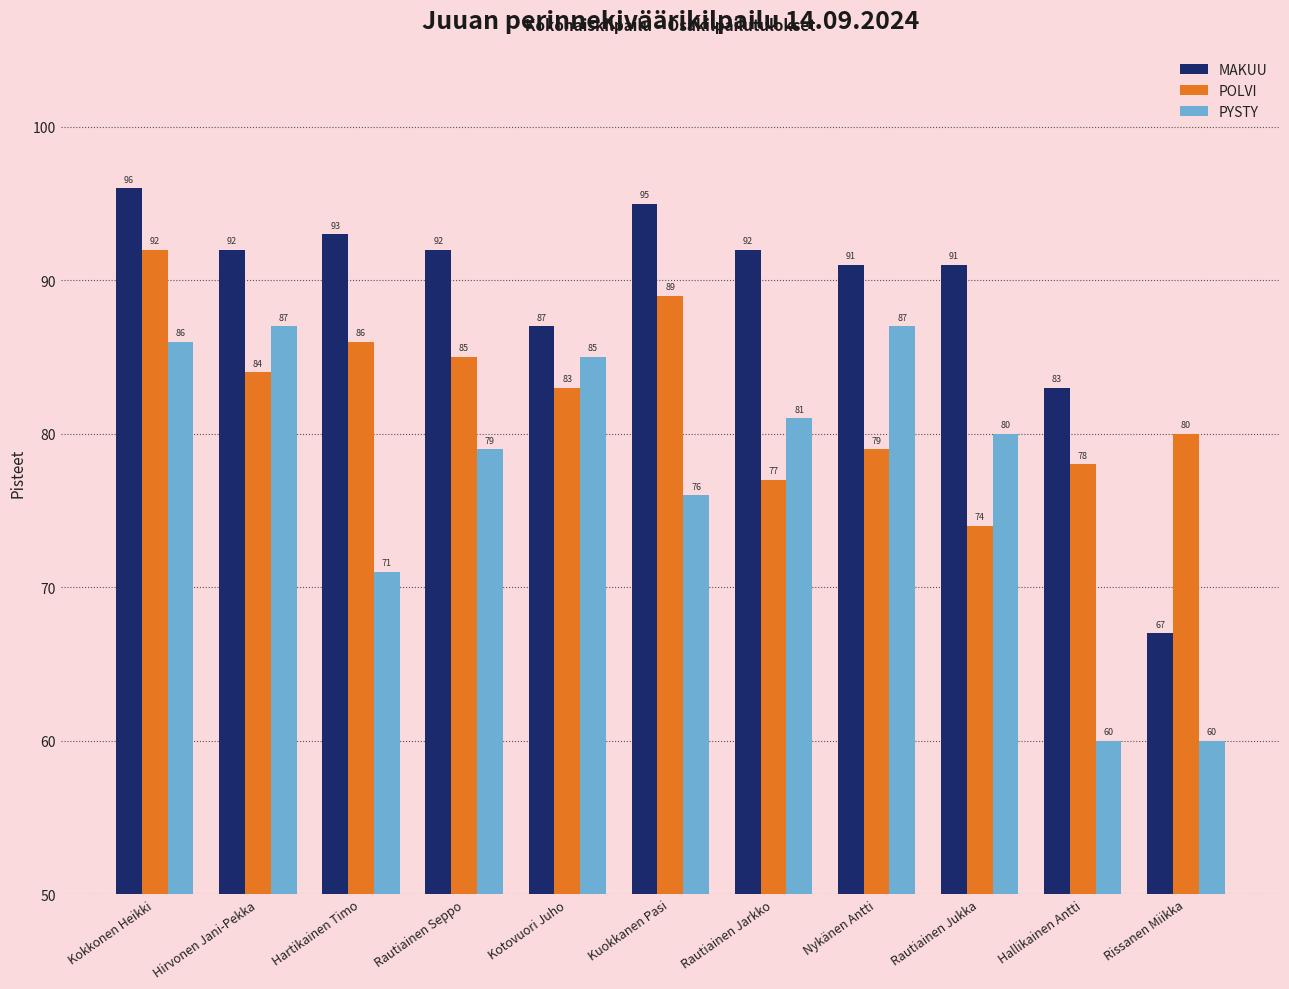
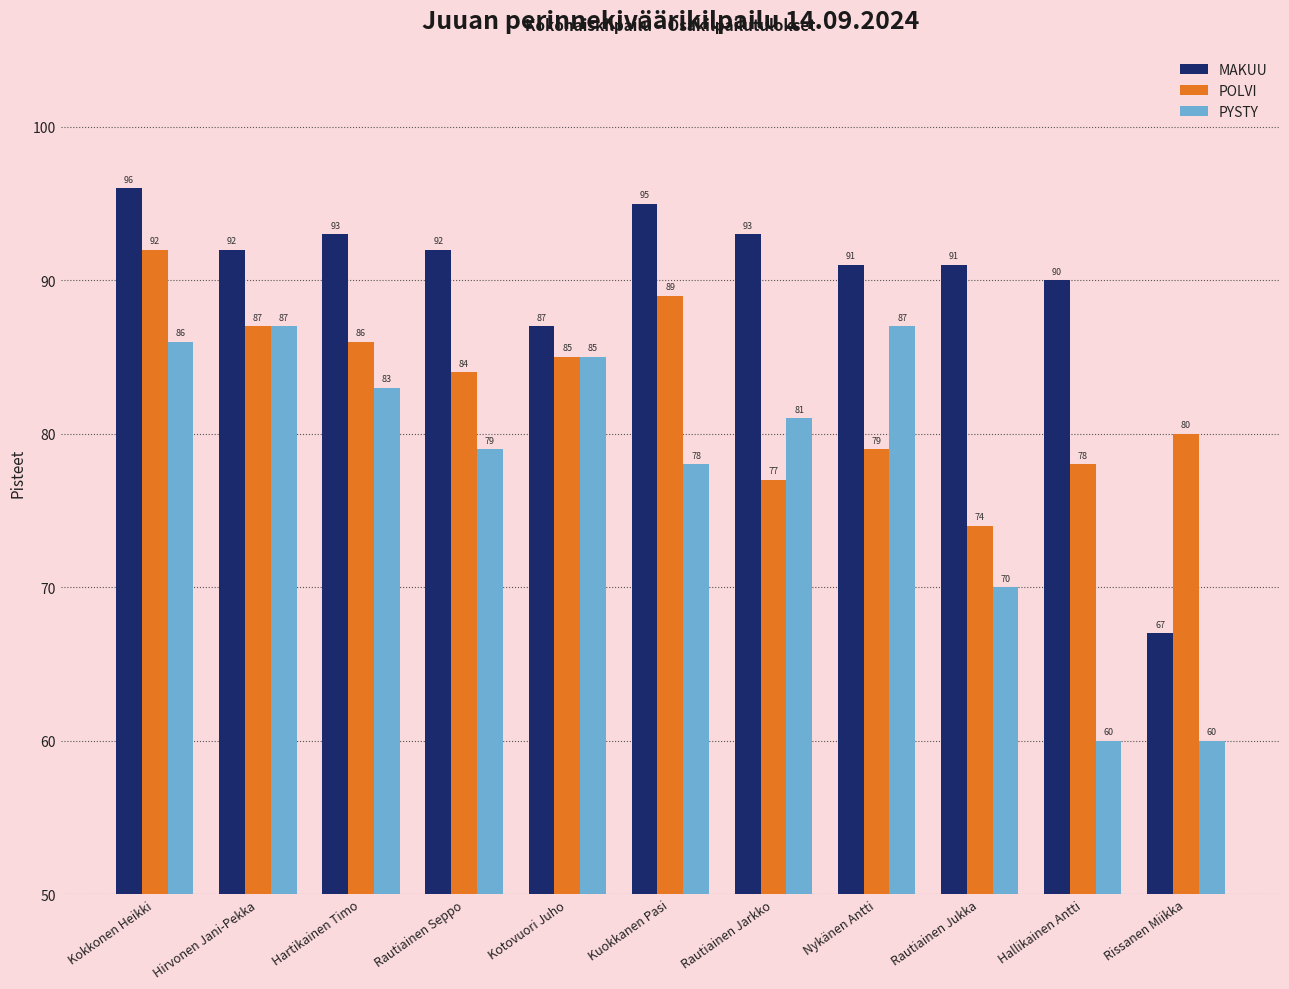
  {
    "MAKUU": {
      "Kokkonen Heikki": 96,
      "Hirvonen Jani-Pekka": 92,
      "Hartikainen Timo": 93,
      "Rautiainen Seppo": 92,
      "Kotovuori Juho": 87,
      "Kuokkanen Pasi": 95,
-     "Rautiainen Jarkko": 92,
+     "Rautiainen Jarkko": 93,
      "Nykänen Antti": 91,
      "Rautiainen Jukka": 91,
-     "Hallikainen Antti": 83,
+     "Hallikainen Antti": 90,
      "Rissanen Miikka": 67
    },
    "POLVI": {
      "Kokkonen Heikki": 92,
-     "Hirvonen Jani-Pekka": 84,
+     "Hirvonen Jani-Pekka": 87,
      "Hartikainen Timo": 86,
-     "Rautiainen Seppo": 85,
-     "Kotovuori Juho": 83,
+     "Rautiainen Seppo": 84,
+     "Kotovuori Juho": 85,
      "Kuokkanen Pasi": 89,
      "Rautiainen Jarkko": 77,
      "Nykänen Antti": 79,
      "Rautiainen Jukka": 74,
      "Hallikainen Antti": 78,
      "Rissanen Miikka": 80
    },
    "PYSTY": {
      "Kokkonen Heikki": 86,
      "Hirvonen Jani-Pekka": 87,
-     "Hartikainen Timo": 71,
+     "Hartikainen Timo": 83,
      "Rautiainen Seppo": 79,
      "Kotovuori Juho": 85,
-     "Kuokkanen Pasi": 76,
+     "Kuokkanen Pasi": 78,
      "Rautiainen Jarkko": 81,
      "Nykänen Antti": 87,
-     "Rautiainen Jukka": 80,
+     "Rautiainen Jukka": 70,
      "Hallikainen Antti": 60,
      "Rissanen Miikka": 60
    }
  }
